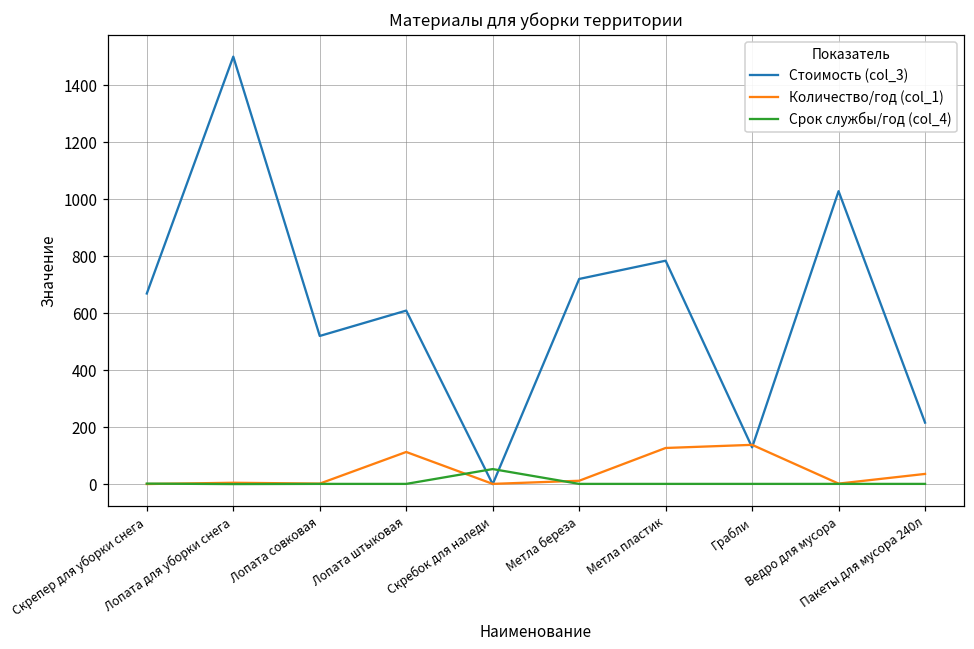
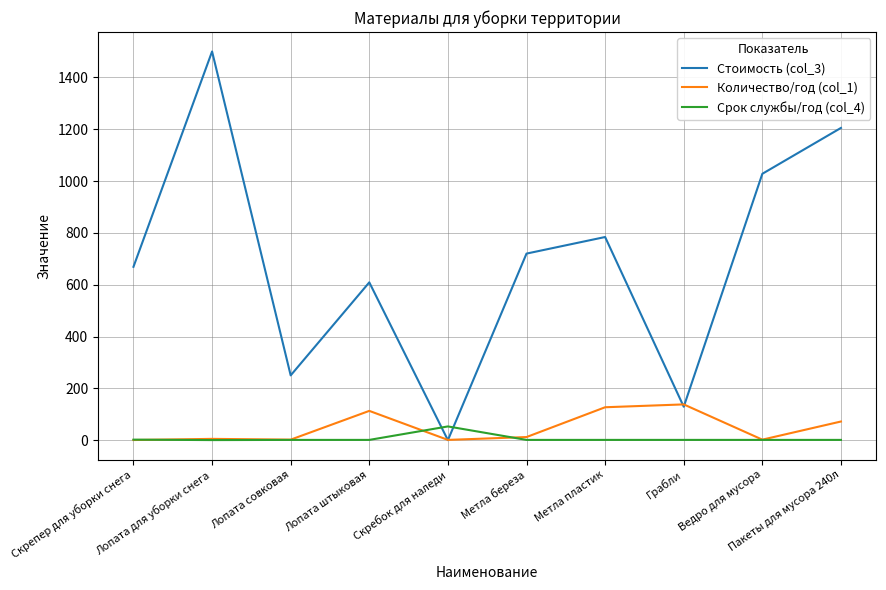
  {
    "Стоимость (col_3)": {
      "Скрепер для уборки снега": 670,
      "Лопата для уборки снега": 1500,
-     "Лопата совковая": 520,
+     "Лопата совковая": 250,
      "Лопата штыковая": 610,
      "Метла береза": 720,
      "Метла пластик": 780,
      "Ведро для мусора": 1030,
-     "Пакеты для мусора 240л": 220
+     "Пакеты для мусора 240л": 1210
    },
    "Количество/год (col_1)": {
      "Лопата штыковая": 110,
      "Метла береза": 10,
      "Метла пластик": 130,
-     "Пакеты для мусора 240л": 40
+     "Пакеты для мусора 240л": 70
    },
    "Срок службы/год (col_4)": {
      "Лопата штыковая": 0,
      "Скребок для наледи": 50,
      "Метла береза": 0,
      "Метла пластик": 0,
      "Грабли": 0,
      "Пакеты для мусора 240л": 0
    }
  }
